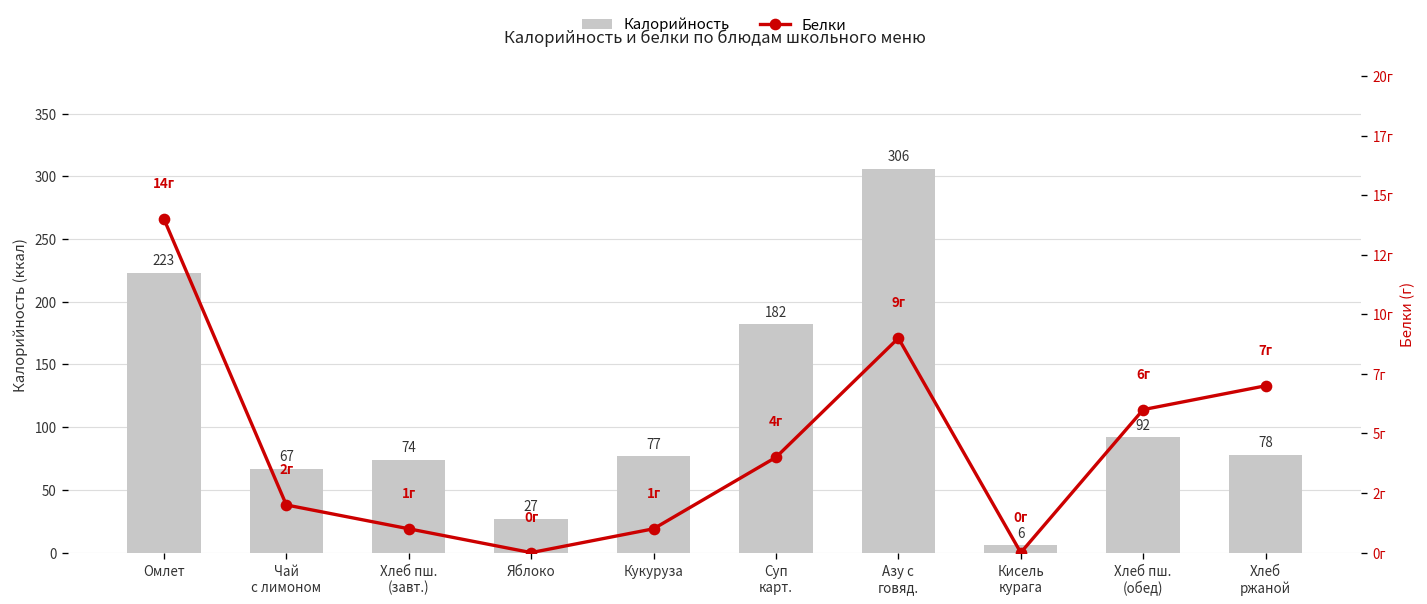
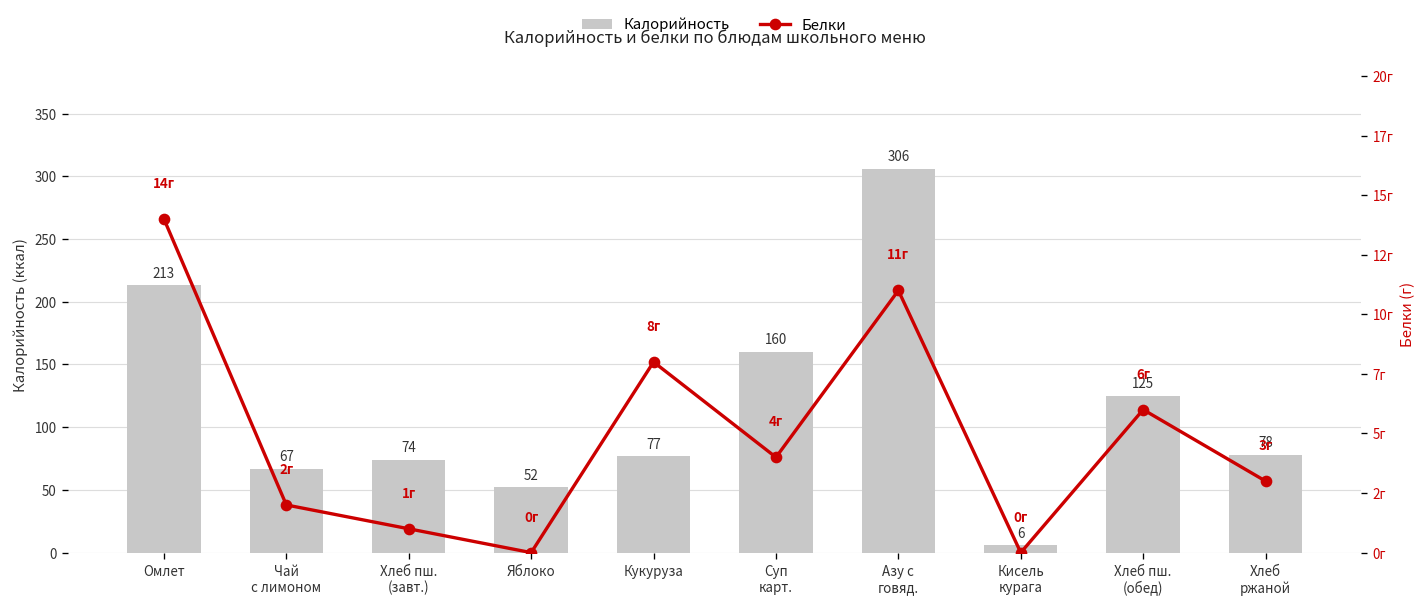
  {
    "Калорийность": {
-     "Омлет": "223",
+     "Омлет": "213",
      "Хлеб пш. (завт.)": "74",
-     "Яблоко": "27",
+     "Яблоко": "52",
      "Кукуруза": "77",
-     "Суп карт.": "182",
+     "Суп карт.": "160",
      "Азу с говяд.": "306",
      "Кисель курага": "6",
-     "Хлеб пш. (обед)": "92"
+     "Хлеб пш. (обед)": "125"
    },
    "Белки": {
      "Омлет": "14г",
      "Хлеб пш. (завт.)": "1г",
      "Яблоко": "0г",
-     "Кукуруза": "1г",
+     "Кукуруза": "8г",
      "Суп карт.": "4г",
-     "Азу с говяд.": "9г",
+     "Азу с говяд.": "11г",
      "Кисель курага": "0г",
      "Хлеб пш. (обед)": "6г",
-     "Хлеб ржаной": "7г"
+     "Хлеб ржаной": "3г"
    }
  }
